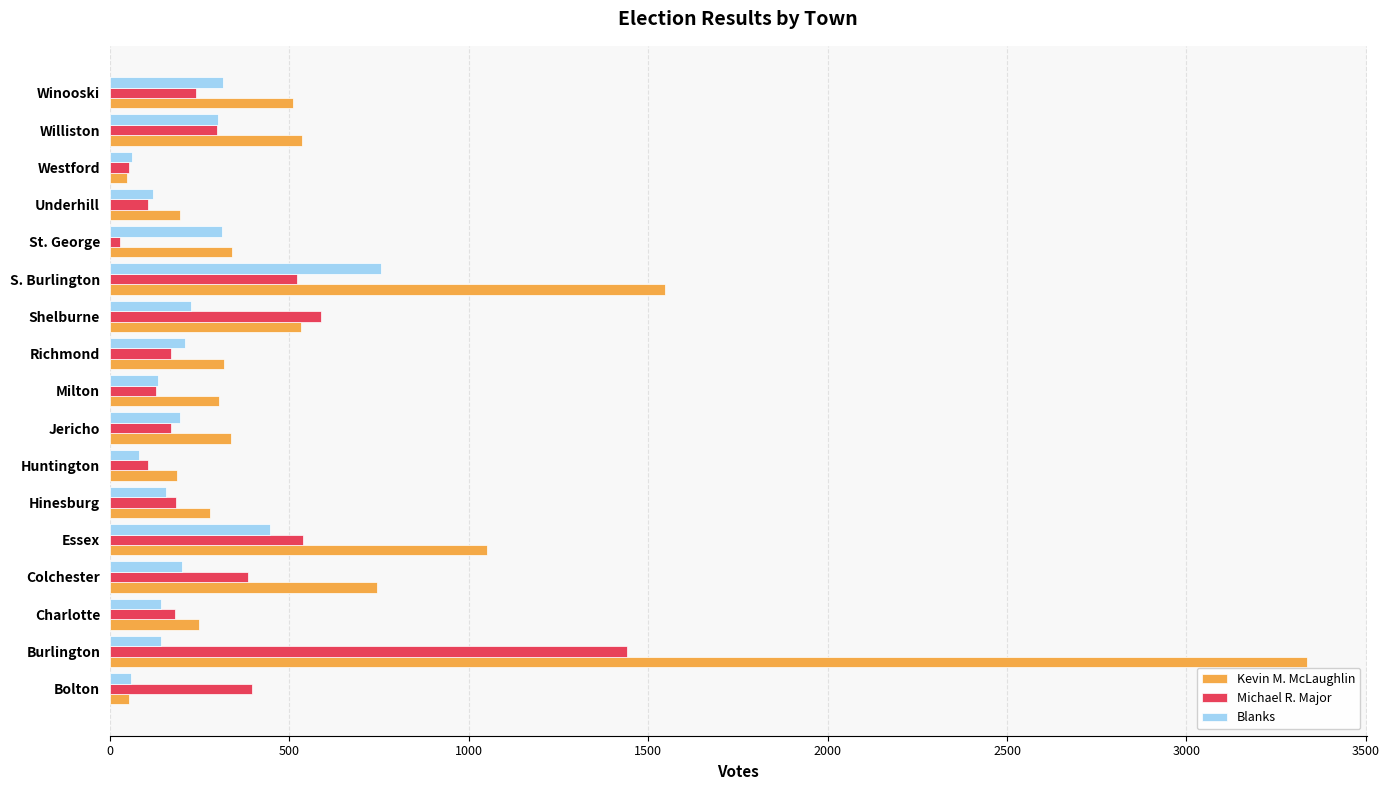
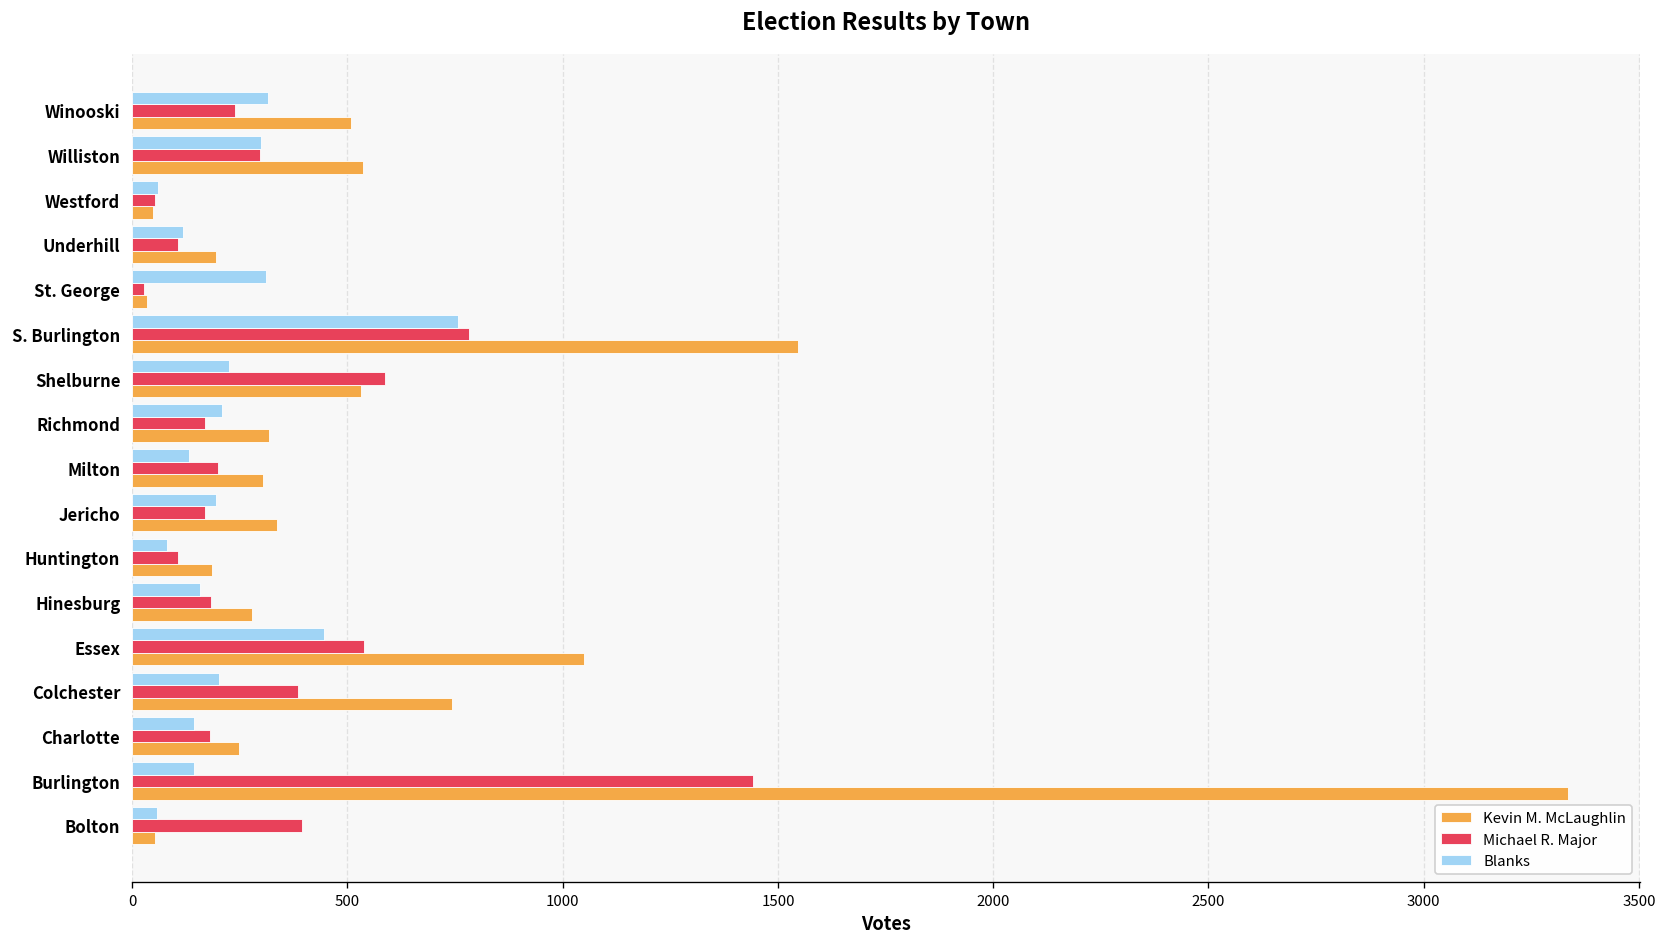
  {
    "Kevin M. McLaughlin": {
      "Winooski": 510,
      "Williston": 540,
      "Westford": 50,
      "Underhill": 200,
-     "St. George": 340,
+     "St. George": 30,
      "S. Burlington": 1550,
      "Shelburne": 530,
      "Richmond": 320,
      "Milton": 300,
      "Jericho": 340,
      "Huntington": 190,
      "Hinesburg": 280,
      "Essex": 1050,
      "Colchester": 740,
      "Charlotte": 250,
      "Burlington": 3340,
      "Bolton": 50
    },
    "Michael R. Major": {
      "Winooski": 240,
      "Williston": 300,
      "Westford": 50,
      "Underhill": 110,
      "St. George": 30,
-     "S. Burlington": 520,
+     "S. Burlington": 780,
      "Shelburne": 590,
      "Richmond": 170,
-     "Milton": 130,
+     "Milton": 200,
      "Jericho": 170,
      "Huntington": 110,
      "Hinesburg": 180,
      "Essex": 540,
      "Colchester": 390,
      "Charlotte": 180,
      "Burlington": 1440,
      "Bolton": 400
    },
    "Blanks": {
      "Winooski": 320,
      "Williston": 300,
      "Westford": 60,
      "Underhill": 120,
      "St. George": 310,
      "S. Burlington": 760,
      "Shelburne": 230,
      "Richmond": 210,
      "Milton": 130,
      "Jericho": 200,
      "Huntington": 80,
      "Hinesburg": 160,
      "Essex": 450,
      "Colchester": 200,
      "Charlotte": 140,
      "Burlington": 140,
      "Bolton": 60
    }
  }
